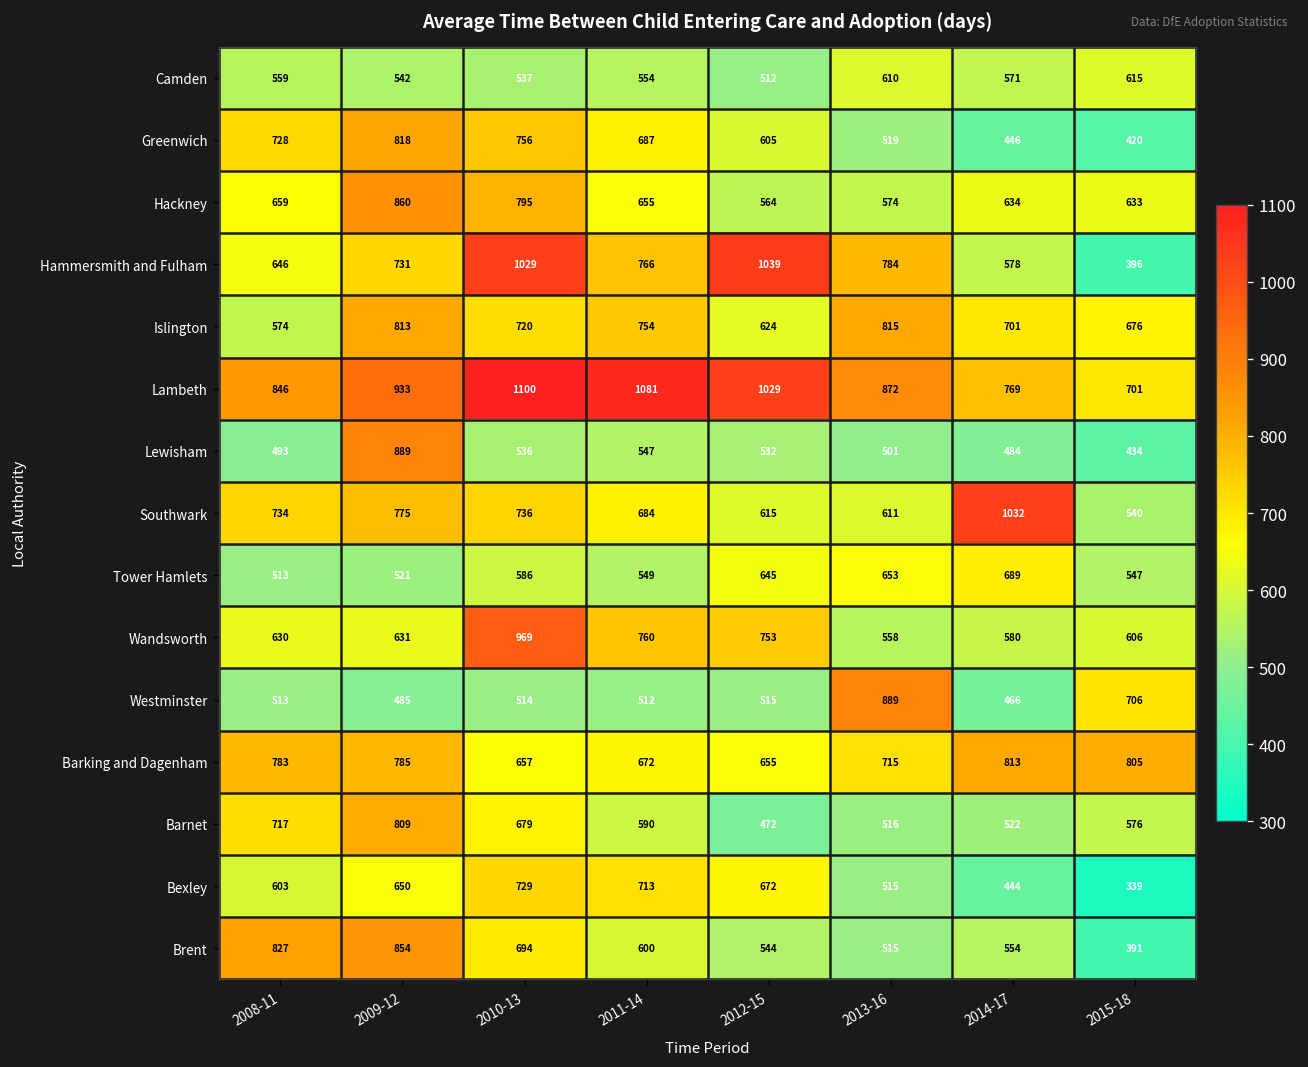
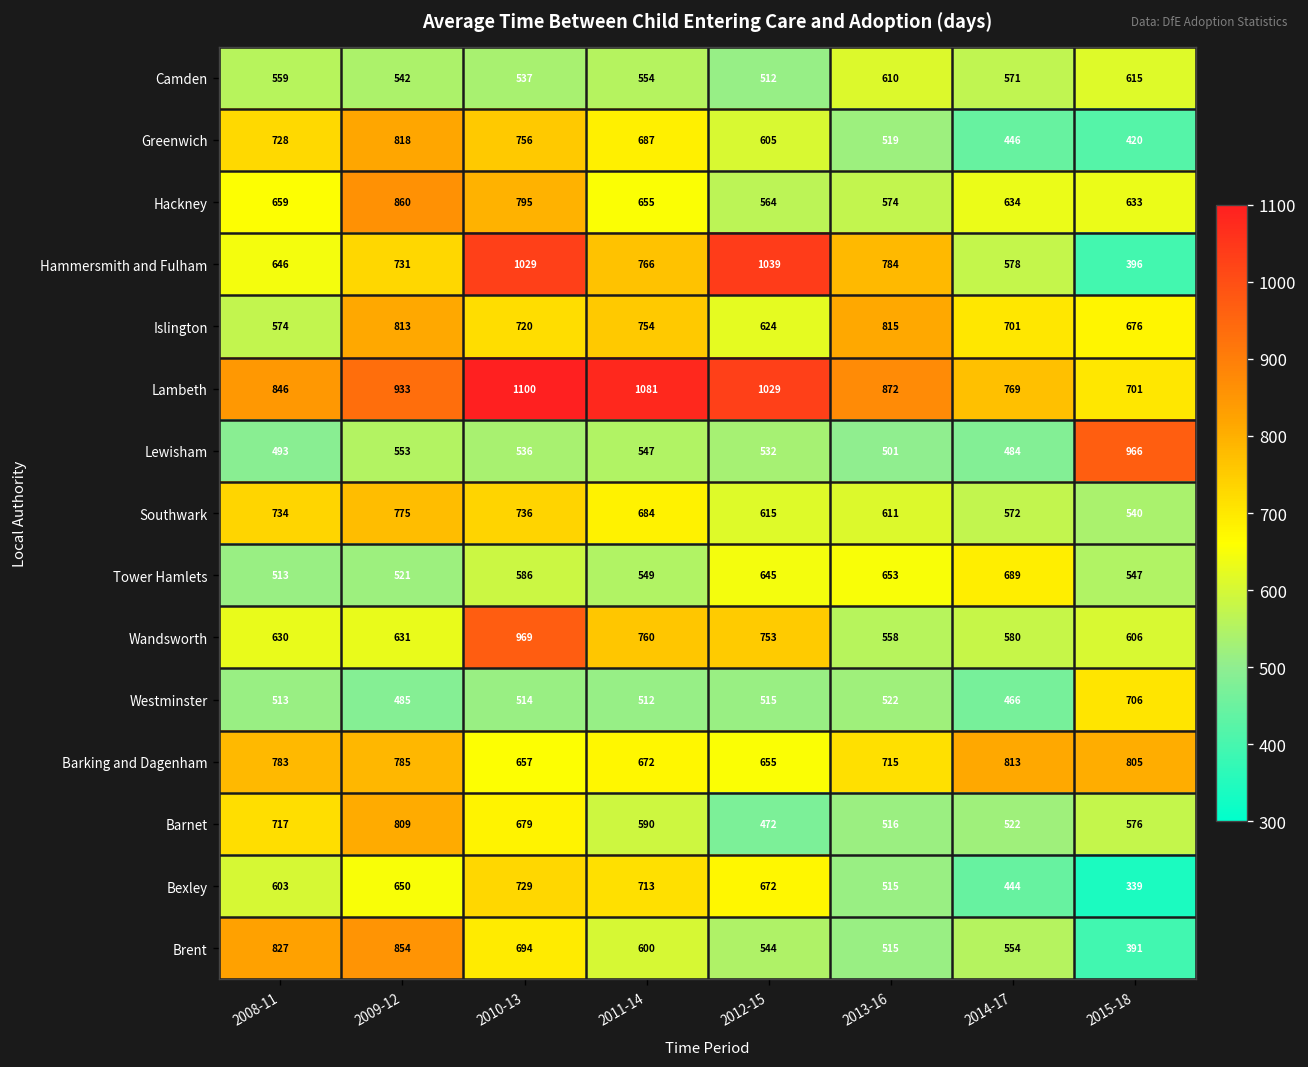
  {
    "Camden": {
      "2008-11": 559,
      "2009-12": 542,
      "2010-13": 537,
      "2011-14": 554,
      "2012-15": 512,
      "2013-16": 610,
      "2014-17": 571,
      "2015-18": 615
    },
    "Greenwich": {
      "2008-11": 728,
      "2009-12": 818,
      "2010-13": 756,
      "2011-14": 687,
      "2012-15": 605,
      "2013-16": 519,
      "2014-17": 446,
      "2015-18": 420
    },
    "Hackney": {
      "2008-11": 659,
      "2009-12": 860,
      "2010-13": 795,
      "2011-14": 655,
      "2012-15": 564,
      "2013-16": 574,
      "2014-17": 634,
      "2015-18": 633
    },
    "Hammersmith and Fulham": {
      "2008-11": 646,
      "2009-12": 731,
      "2010-13": 1029,
      "2011-14": 766,
      "2012-15": 1039,
      "2013-16": 784,
      "2014-17": 578,
      "2015-18": 396
    },
    "Islington": {
      "2008-11": 574,
      "2009-12": 813,
      "2010-13": 720,
      "2011-14": 754,
      "2012-15": 624,
      "2013-16": 815,
      "2014-17": 701,
      "2015-18": 676
    },
    "Lambeth": {
      "2008-11": 846,
      "2009-12": 933,
      "2010-13": 1100,
      "2011-14": 1081,
      "2012-15": 1029,
      "2013-16": 872,
      "2014-17": 769,
      "2015-18": 701
    },
    "Lewisham": {
      "2008-11": 493,
-     "2009-12": 889,
+     "2009-12": 553,
      "2010-13": 536,
      "2011-14": 547,
      "2012-15": 532,
      "2013-16": 501,
      "2014-17": 484,
-     "2015-18": 434
+     "2015-18": 966
    },
    "Southwark": {
      "2008-11": 734,
      "2009-12": 775,
      "2010-13": 736,
      "2011-14": 684,
      "2012-15": 615,
      "2013-16": 611,
-     "2014-17": 1032,
+     "2014-17": 572,
      "2015-18": 540
    },
    "Tower Hamlets": {
      "2008-11": 513,
      "2009-12": 521,
      "2010-13": 586,
      "2011-14": 549,
      "2012-15": 645,
      "2013-16": 653,
      "2014-17": 689,
      "2015-18": 547
    },
    "Wandsworth": {
      "2008-11": 630,
      "2009-12": 631,
      "2010-13": 969,
      "2011-14": 760,
      "2012-15": 753,
      "2013-16": 558,
      "2014-17": 580,
      "2015-18": 606
    },
    "Westminster": {
      "2008-11": 513,
      "2009-12": 485,
      "2010-13": 514,
      "2011-14": 512,
      "2012-15": 515,
-     "2013-16": 889,
+     "2013-16": 522,
      "2014-17": 466,
      "2015-18": 706
    },
    "Barking and Dagenham": {
      "2008-11": 783,
      "2009-12": 785,
      "2010-13": 657,
      "2011-14": 672,
      "2012-15": 655,
      "2013-16": 715,
      "2014-17": 813,
      "2015-18": 805
    },
    "Barnet": {
      "2008-11": 717,
      "2009-12": 809,
      "2010-13": 679,
      "2011-14": 590,
      "2012-15": 472,
      "2013-16": 516,
      "2014-17": 522,
      "2015-18": 576
    },
    "Bexley": {
      "2008-11": 603,
      "2009-12": 650,
      "2010-13": 729,
      "2011-14": 713,
      "2012-15": 672,
      "2013-16": 515,
      "2014-17": 444,
      "2015-18": 339
    },
    "Brent": {
      "2008-11": 827,
      "2009-12": 854,
      "2010-13": 694,
      "2011-14": 600,
      "2012-15": 544,
      "2013-16": 515,
      "2014-17": 554,
      "2015-18": 391
    }
  }
